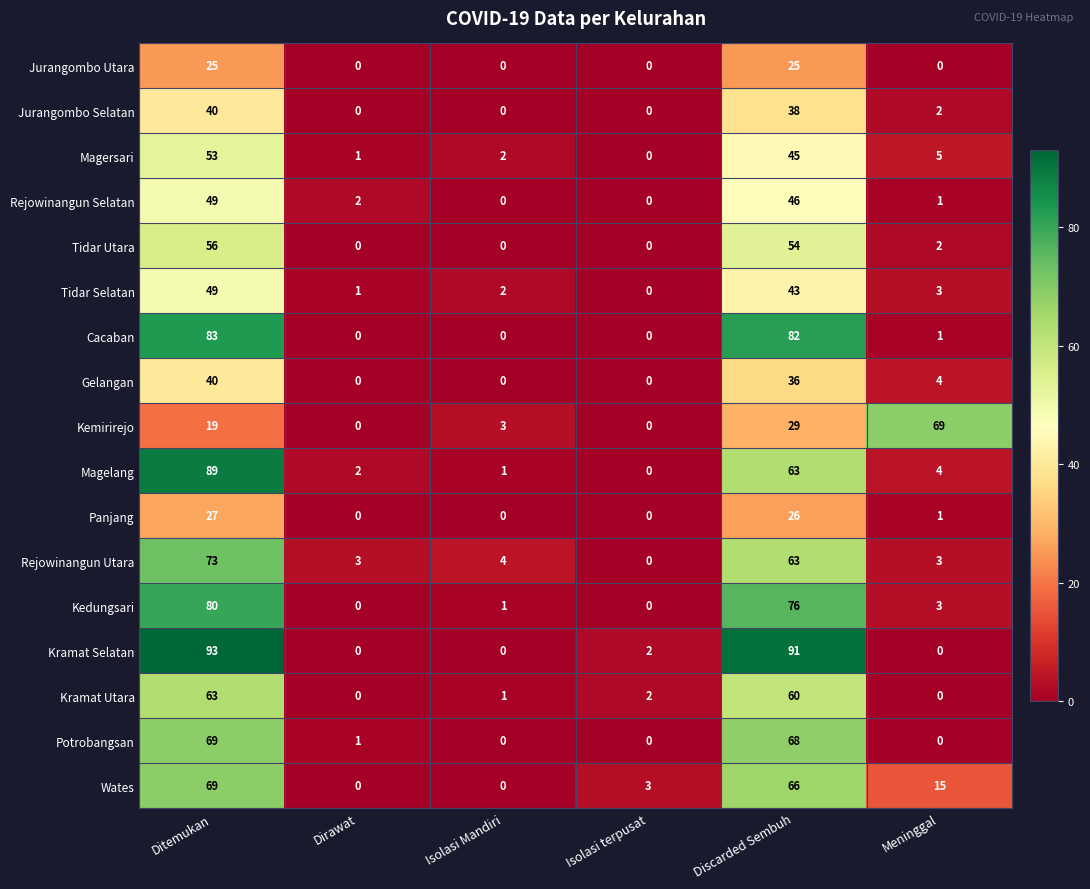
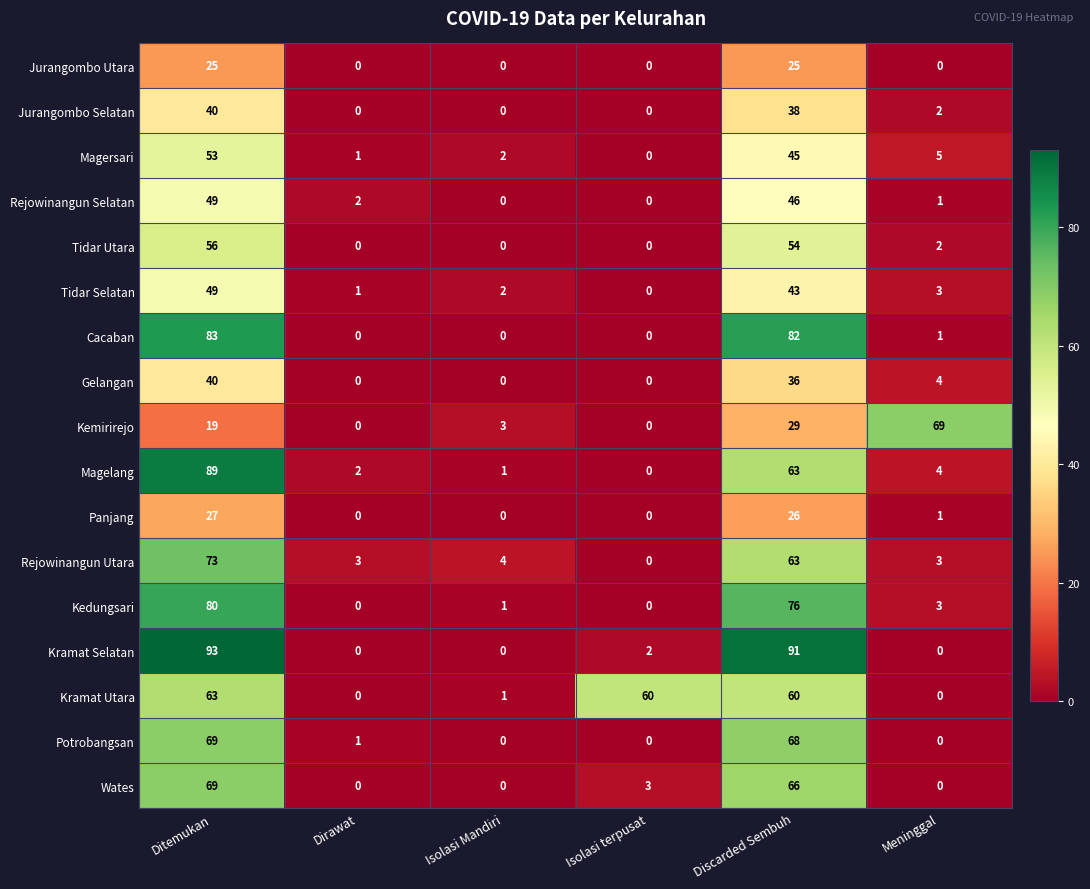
  {
    "Jurangombo Utara": {
      "Ditemukan": 25,
      "Dirawat": 0,
      "Isolasi Mandiri": 0,
      "Isolasi terpusat": 0,
      "Discarded Sembuh": 25,
      "Meninggal": 0
    },
    "Jurangombo Selatan": {
      "Ditemukan": 40,
      "Dirawat": 0,
      "Isolasi Mandiri": 0,
      "Isolasi terpusat": 0,
      "Discarded Sembuh": 38,
      "Meninggal": 2
    },
    "Magersari": {
      "Ditemukan": 53,
      "Dirawat": 1,
      "Isolasi Mandiri": 2,
      "Isolasi terpusat": 0,
      "Discarded Sembuh": 45,
      "Meninggal": 5
    },
    "Rejowinangun Selatan": {
      "Ditemukan": 49,
      "Dirawat": 2,
      "Isolasi Mandiri": 0,
      "Isolasi terpusat": 0,
      "Discarded Sembuh": 46,
      "Meninggal": 1
    },
    "Tidar Utara": {
      "Ditemukan": 56,
      "Dirawat": 0,
      "Isolasi Mandiri": 0,
      "Isolasi terpusat": 0,
      "Discarded Sembuh": 54,
      "Meninggal": 2
    },
    "Tidar Selatan": {
      "Ditemukan": 49,
      "Dirawat": 1,
      "Isolasi Mandiri": 2,
      "Isolasi terpusat": 0,
      "Discarded Sembuh": 43,
      "Meninggal": 3
    },
    "Cacaban": {
      "Ditemukan": 83,
      "Dirawat": 0,
      "Isolasi Mandiri": 0,
      "Isolasi terpusat": 0,
      "Discarded Sembuh": 82,
      "Meninggal": 1
    },
    "Gelangan": {
      "Ditemukan": 40,
      "Dirawat": 0,
      "Isolasi Mandiri": 0,
      "Isolasi terpusat": 0,
      "Discarded Sembuh": 36,
      "Meninggal": 4
    },
    "Kemirirejo": {
      "Ditemukan": 19,
      "Dirawat": 0,
      "Isolasi Mandiri": 3,
      "Isolasi terpusat": 0,
      "Discarded Sembuh": 29,
      "Meninggal": 69
    },
    "Magelang": {
      "Ditemukan": 89,
      "Dirawat": 2,
      "Isolasi Mandiri": 1,
      "Isolasi terpusat": 0,
      "Discarded Sembuh": 63,
      "Meninggal": 4
    },
    "Panjang": {
      "Ditemukan": 27,
      "Dirawat": 0,
      "Isolasi Mandiri": 0,
      "Isolasi terpusat": 0,
      "Discarded Sembuh": 26,
      "Meninggal": 1
    },
    "Rejowinangun Utara": {
      "Ditemukan": 73,
      "Dirawat": 3,
      "Isolasi Mandiri": 4,
      "Isolasi terpusat": 0,
      "Discarded Sembuh": 63,
      "Meninggal": 3
    },
    "Kedungsari": {
      "Ditemukan": 80,
      "Dirawat": 0,
      "Isolasi Mandiri": 1,
      "Isolasi terpusat": 0,
      "Discarded Sembuh": 76,
      "Meninggal": 3
    },
    "Kramat Selatan": {
      "Ditemukan": 93,
      "Dirawat": 0,
      "Isolasi Mandiri": 0,
      "Isolasi terpusat": 2,
      "Discarded Sembuh": 91,
      "Meninggal": 0
    },
    "Kramat Utara": {
      "Ditemukan": 63,
      "Dirawat": 0,
      "Isolasi Mandiri": 1,
-     "Isolasi terpusat": 2,
+     "Isolasi terpusat": 60,
      "Discarded Sembuh": 60,
      "Meninggal": 0
    },
    "Potrobangsan": {
      "Ditemukan": 69,
      "Dirawat": 1,
      "Isolasi Mandiri": 0,
      "Isolasi terpusat": 0,
      "Discarded Sembuh": 68,
      "Meninggal": 0
    },
    "Wates": {
      "Ditemukan": 69,
      "Dirawat": 0,
      "Isolasi Mandiri": 0,
      "Isolasi terpusat": 3,
      "Discarded Sembuh": 66,
-     "Meninggal": 15
+     "Meninggal": 0
    }
  }
